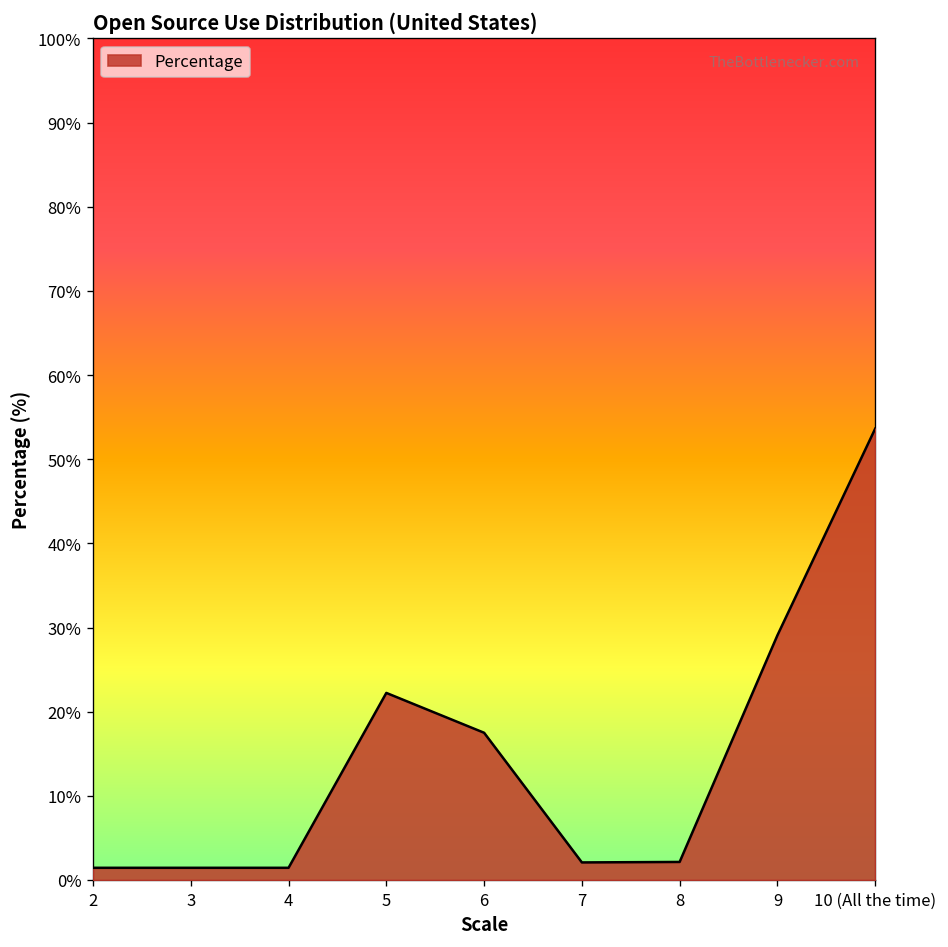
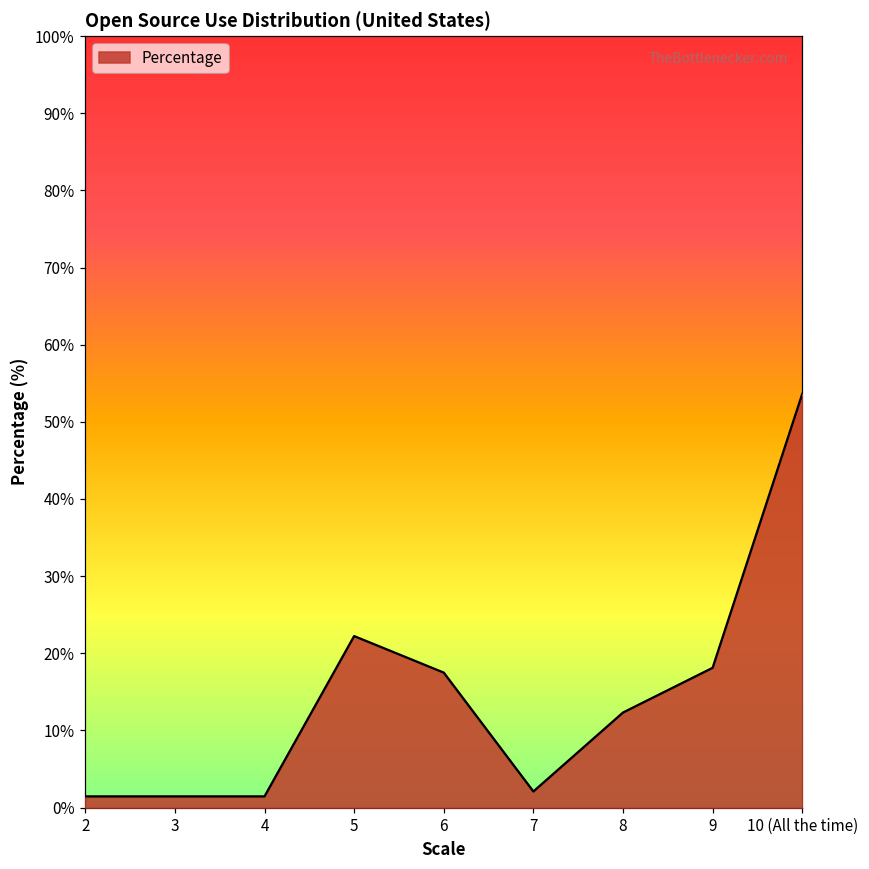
  {
    "2": "1%",
    "3": "1%",
    "4": "1%",
    "5": "22%",
    "6": "17%",
    "7": "2%",
-   "8": "2%",
-   "9": "29%",
+   "8": "12%",
+   "9": "18%",
    "10 (All the time)": "54%"
  }
